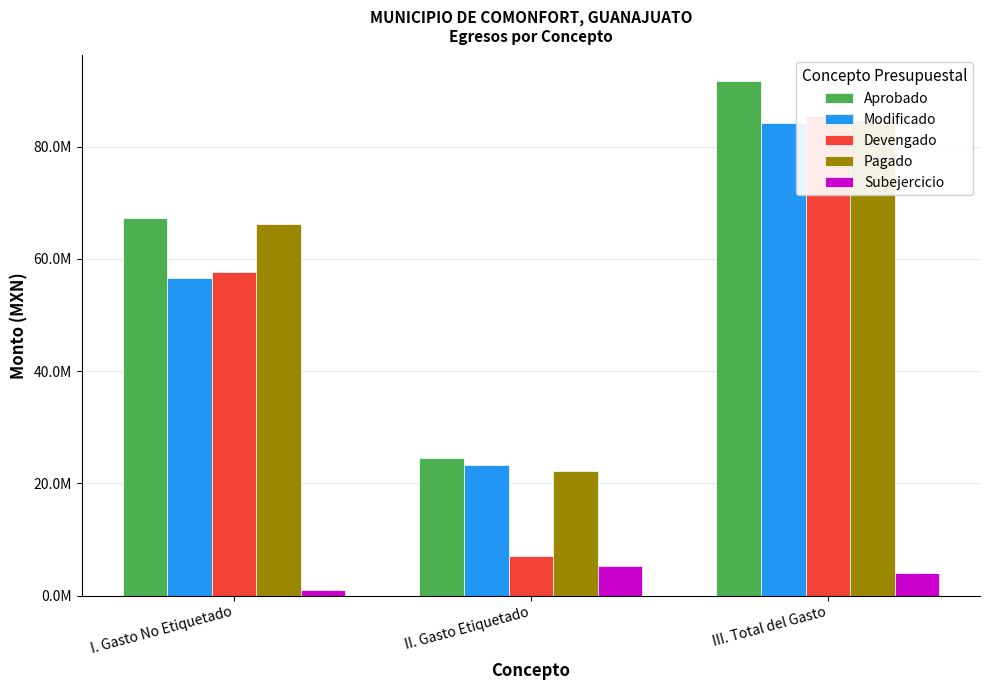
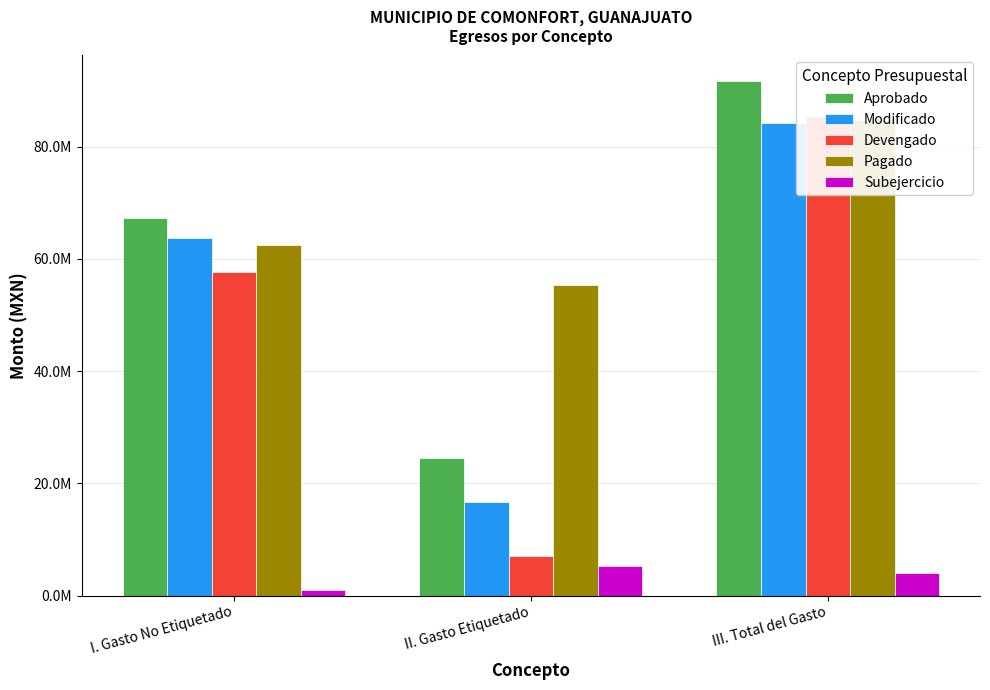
  {
    "Aprobado": {
      "I. Gasto No Etiquetado": 67000000,
      "II. Gasto Etiquetado": 24000000,
      "III. Total del Gasto": 92000000
    },
    "Modificado": {
-     "I. Gasto No Etiquetado": 57000000,
-     "II. Gasto Etiquetado": 23000000,
+     "I. Gasto No Etiquetado": 64000000,
+     "II. Gasto Etiquetado": 17000000,
      "III. Total del Gasto": 84000000
    },
    "Devengado": {
      "I. Gasto No Etiquetado": 58000000,
      "II. Gasto Etiquetado": 7000000
    },
    "Pagado": {
-     "I. Gasto No Etiquetado": 66000000,
-     "II. Gasto Etiquetado": 22000000
+     "I. Gasto No Etiquetado": 63000000,
+     "II. Gasto Etiquetado": 55000000
    },
    "Subejercicio": {
      "I. Gasto No Etiquetado": 1000000,
      "II. Gasto Etiquetado": 5000000,
      "III. Total del Gasto": 4000000
    }
  }
